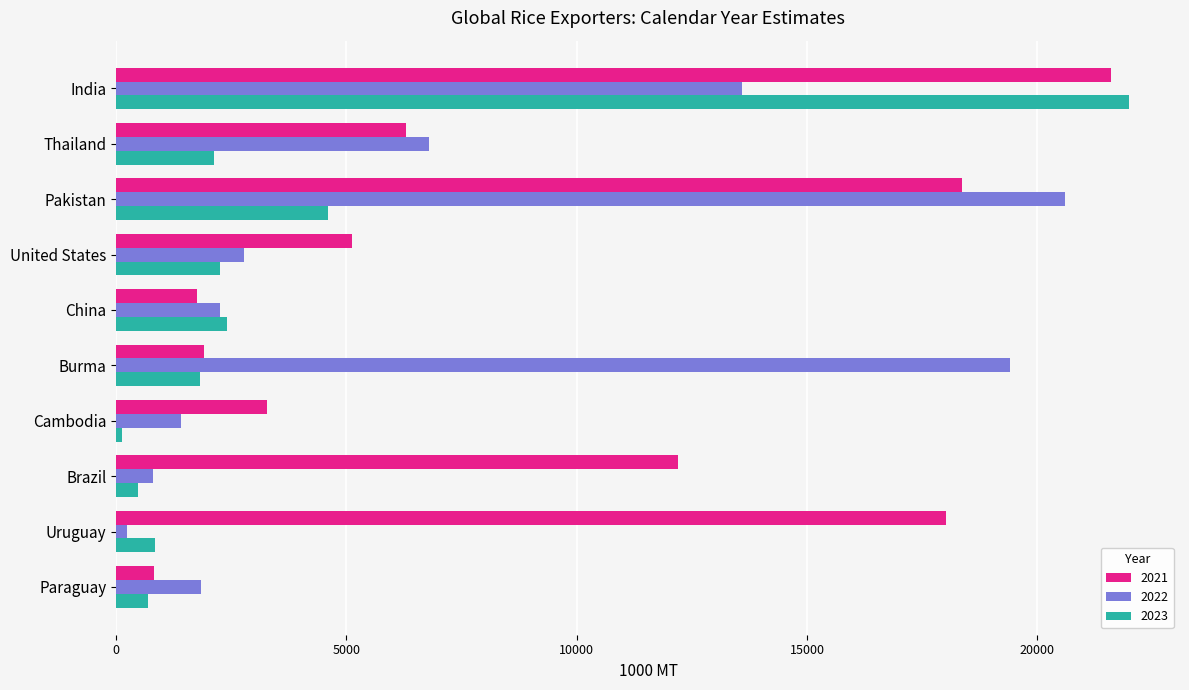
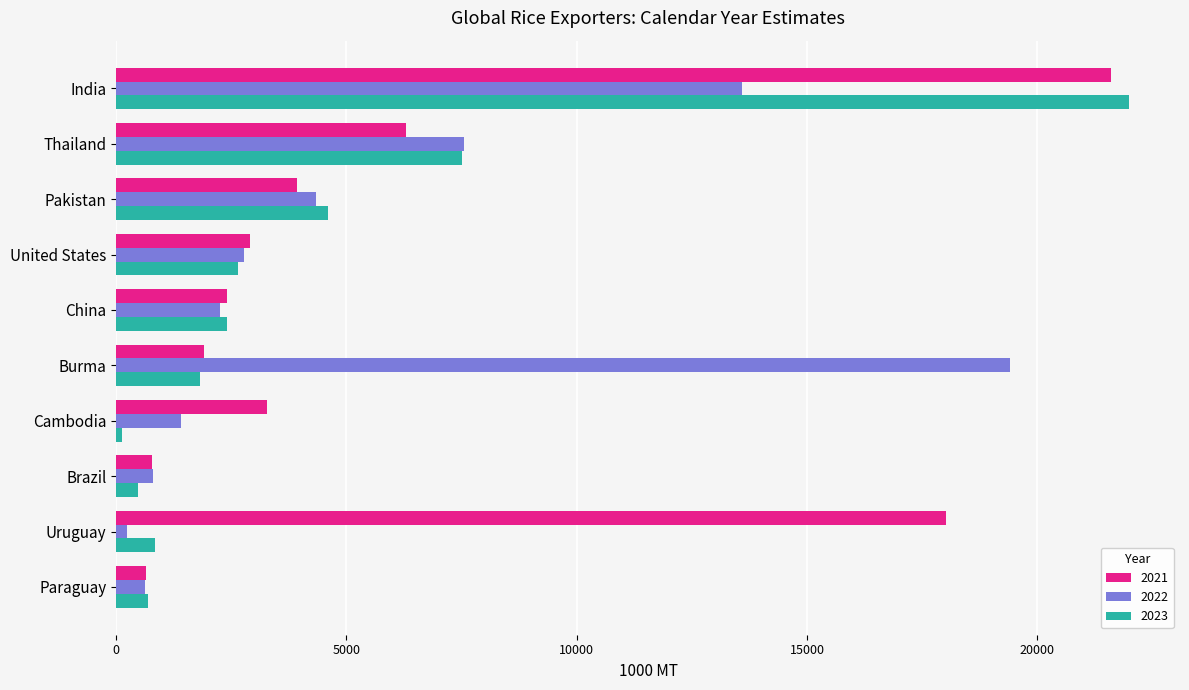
  {
    "2021": {
      "India": 21600,
      "Thailand": 6300,
-     "Pakistan": 18400,
-     "United States": 5100,
-     "China": 1800,
+     "Pakistan": 3900,
+     "United States": 2900,
+     "China": 2400,
      "Burma": 1900,
      "Cambodia": 3300,
-     "Brazil": 12200,
+     "Brazil": 800,
      "Uruguay": 18000,
-     "Paraguay": 800
+     "Paraguay": 600
    },
    "2022": {
      "India": 13600,
-     "Thailand": 6800,
-     "Pakistan": 20600,
+     "Thailand": 7500,
+     "Pakistan": 4400,
      "United States": 2800,
      "China": 2300,
      "Burma": 19400,
      "Cambodia": 1400,
      "Brazil": 800,
      "Uruguay": 200,
-     "Paraguay": 1800
+     "Paraguay": 600
    },
    "2023": {
      "India": 22000,
-     "Thailand": 2100,
+     "Thailand": 7500,
      "Pakistan": 4600,
-     "United States": 2300,
+     "United States": 2700,
      "China": 2400,
      "Burma": 1800,
      "Cambodia": 100,
      "Brazil": 500,
      "Uruguay": 900,
      "Paraguay": 700
    }
  }
